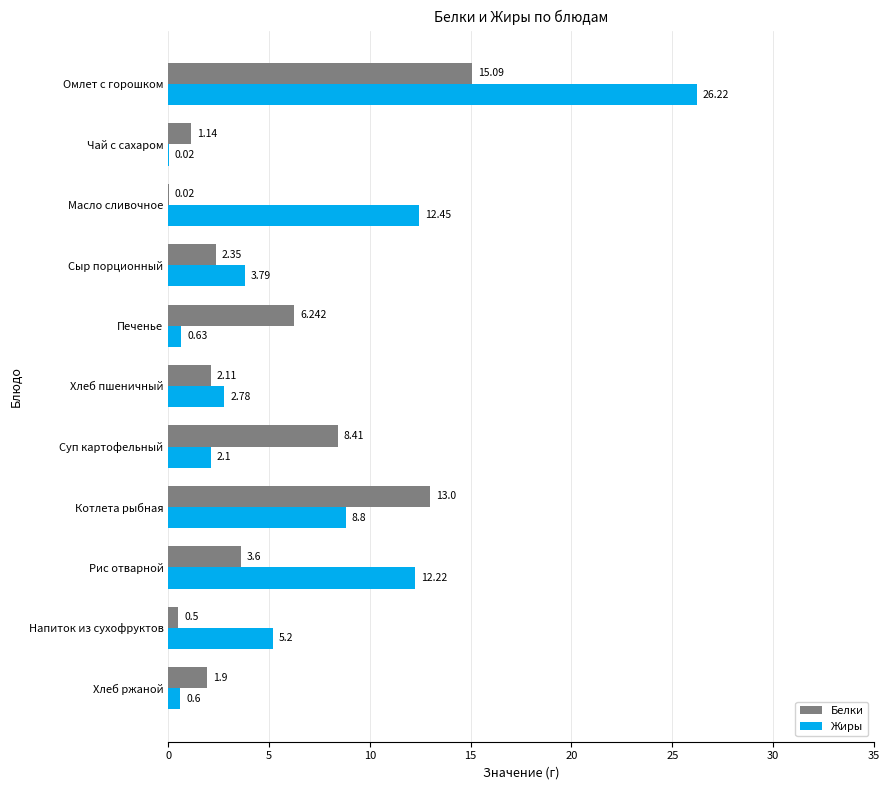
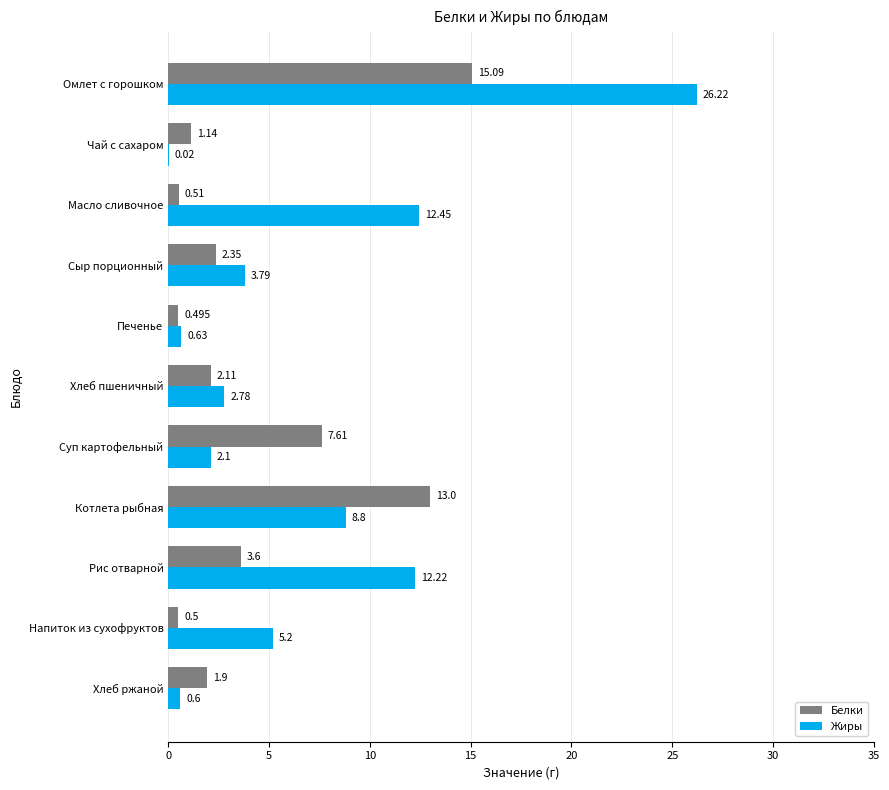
  {
    "Белки": {
      "Омлет с горошком": 15.09,
      "Чай с сахаром": 1.14,
-     "Масло сливочное": 0.02,
+     "Масло сливочное": 0.51,
      "Сыр порционный": 2.35,
-     "Печенье": 6.242,
+     "Печенье": 0.495,
      "Хлеб пшеничный": 2.11,
-     "Суп картофельный": 8.41,
+     "Суп картофельный": 7.61,
      "Котлета рыбная": 13.0,
      "Рис отварной": 3.6,
      "Напиток из сухофруктов": 0.5,
      "Хлеб ржаной": 1.9
    },
    "Жиры": {
      "Омлет с горошком": 26.22,
      "Чай с сахаром": 0.02,
      "Масло сливочное": 12.45,
      "Сыр порционный": 3.79,
      "Печенье": 0.63,
      "Хлеб пшеничный": 2.78,
      "Суп картофельный": 2.1,
      "Котлета рыбная": 8.8,
      "Рис отварной": 12.22,
      "Напиток из сухофруктов": 5.2,
      "Хлеб ржаной": 0.6
    }
  }
